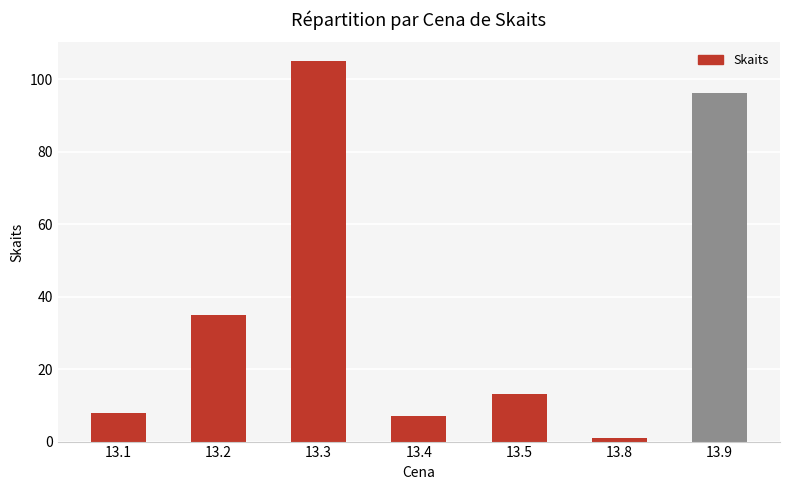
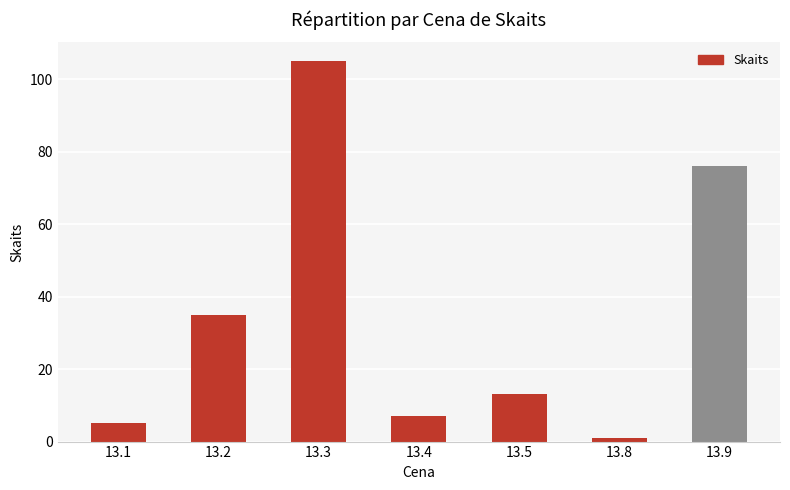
  {
-   "13.1": 8,
+   "13.1": 5,
    "13.2": 35,
    "13.3": 105,
    "13.4": 7,
    "13.5": 13,
    "13.8": 1,
-   "13.9": 96
+   "13.9": 76
  }
